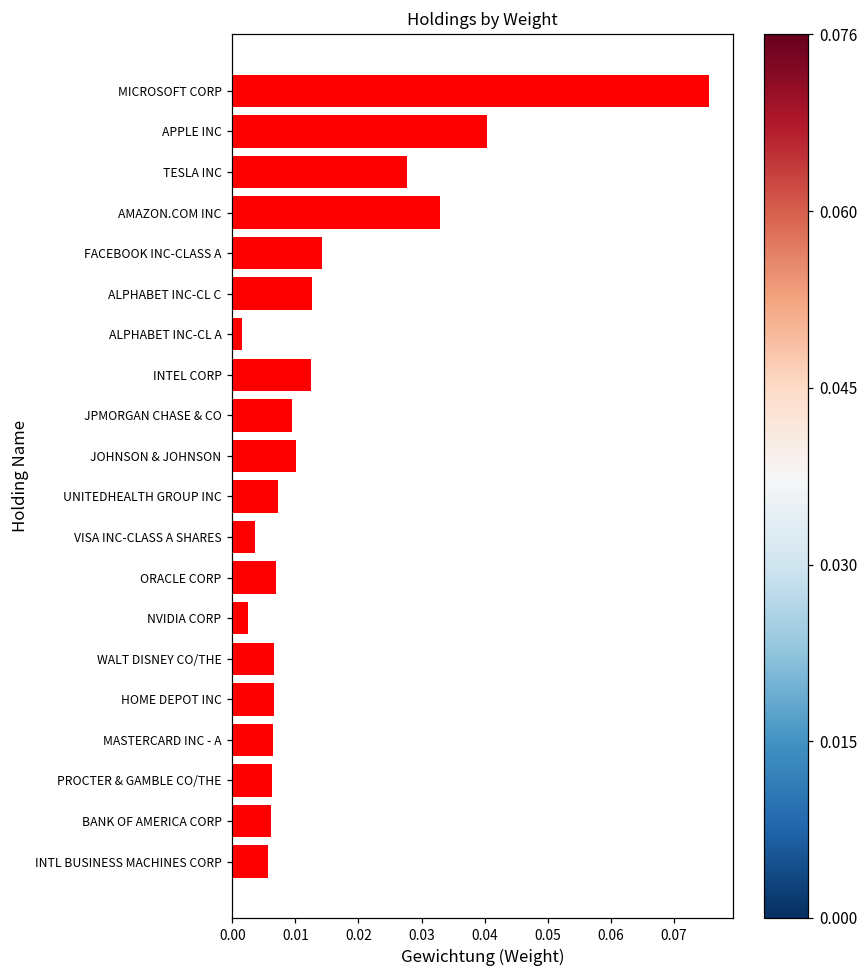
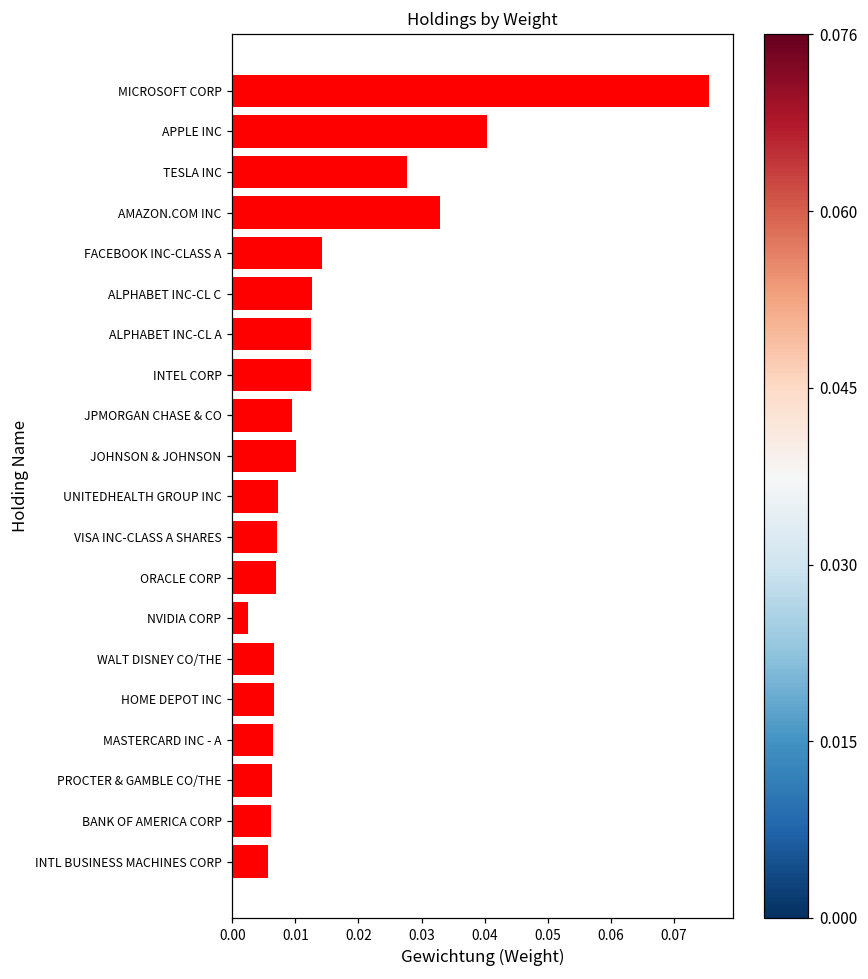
  {
    "MICROSOFT CORP": 0.076,
    "APPLE INC": 0.040,
    "TESLA INC": 0.028,
    "AMAZON.COM INC": 0.033,
    "FACEBOOK INC-CLASS A": 0.014,
    "ALPHABET INC-CL C": 0.013,
-   "ALPHABET INC-CL A": 0.001,
+   "ALPHABET INC-CL A": 0.013,
    "INTEL CORP": 0.012,
    "JPMORGAN CHASE & CO": 0.009,
    "JOHNSON & JOHNSON": 0.010,
    "UNITEDHEALTH GROUP INC": 0.007,
-   "VISA INC-CLASS A SHARES": 0.004,
+   "VISA INC-CLASS A SHARES": 0.007,
    "ORACLE CORP": 0.007,
    "NVIDIA CORP": 0.003,
    "WALT DISNEY CO/THE": 0.007,
    "HOME DEPOT INC": 0.007,
    "MASTERCARD INC - A": 0.006,
    "PROCTER & GAMBLE CO/THE": 0.006,
    "BANK OF AMERICA CORP": 0.006,
    "INTL BUSINESS MACHINES CORP": 0.006
  }
